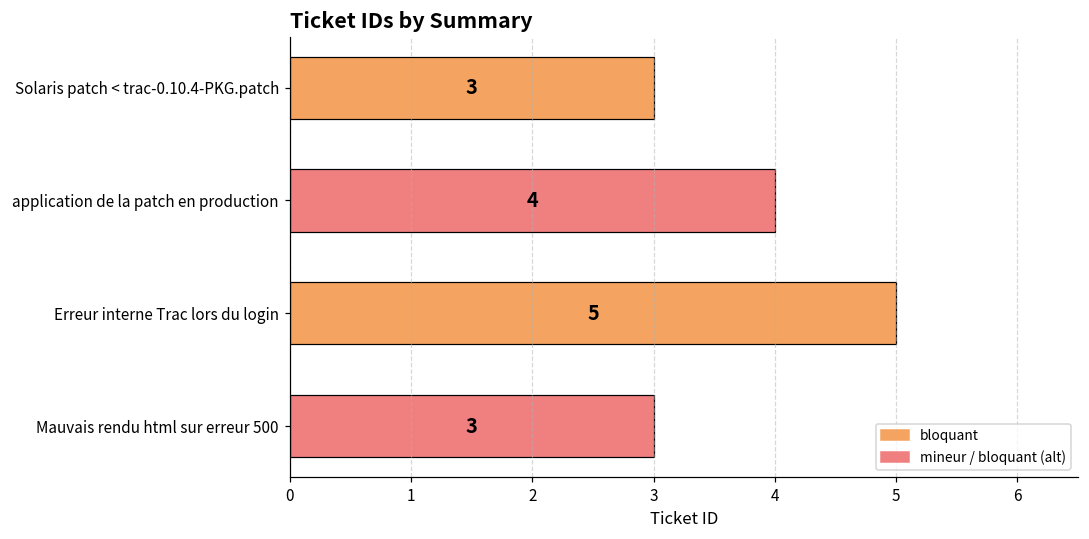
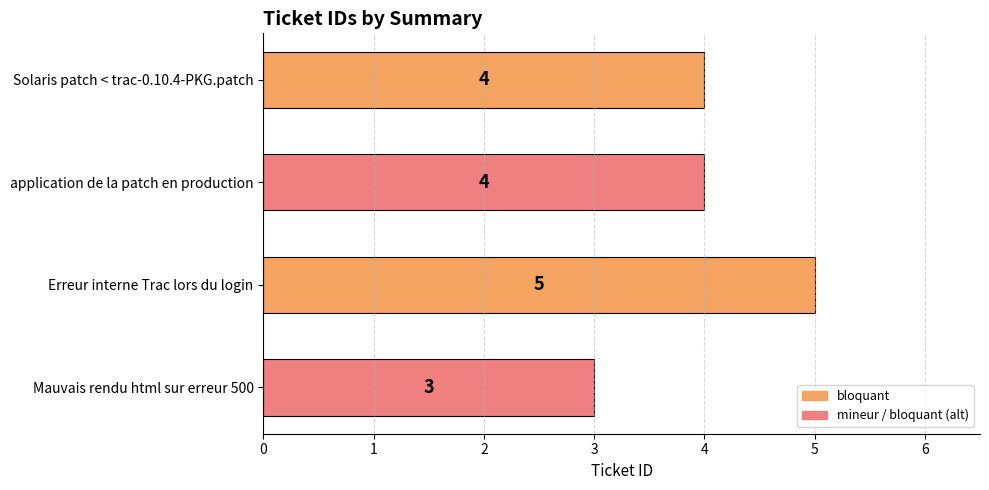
  {
-   "Solaris patch < trac-0.10.4-PKG.patch": 3,
+   "Solaris patch < trac-0.10.4-PKG.patch": 4,
    "application de la patch en production": 4,
    "Erreur interne Trac lors du login": 5,
    "Mauvais rendu html sur erreur 500": 3
  }
